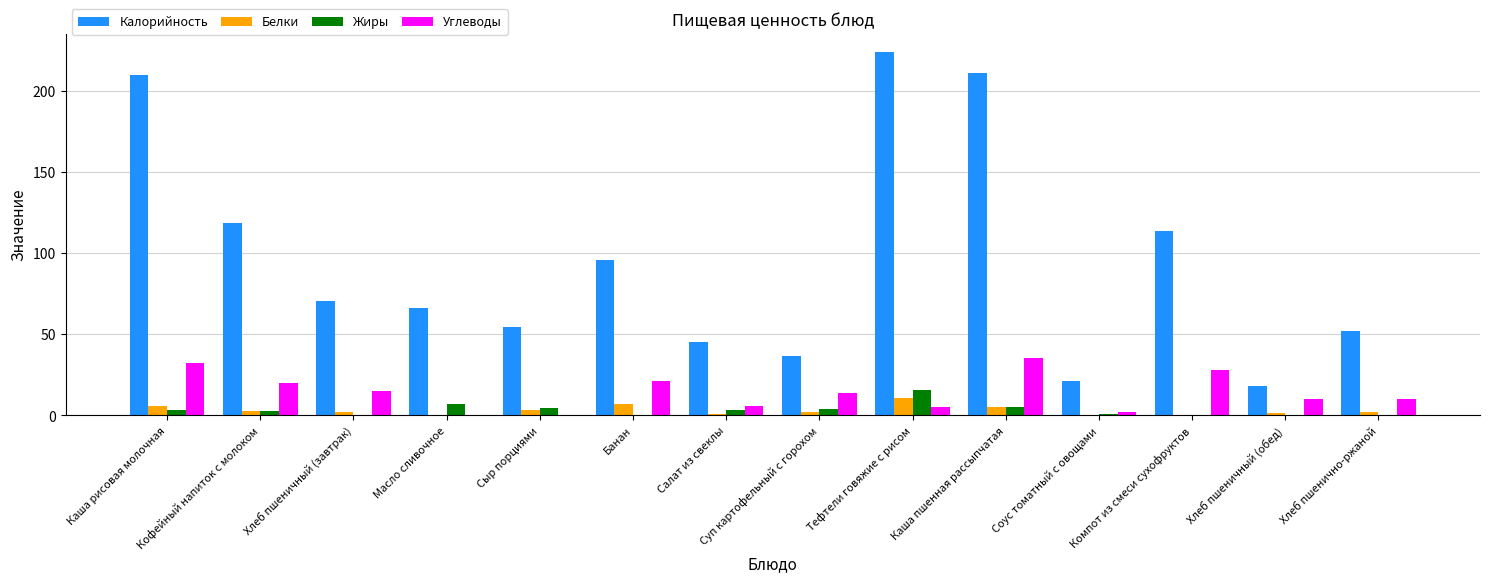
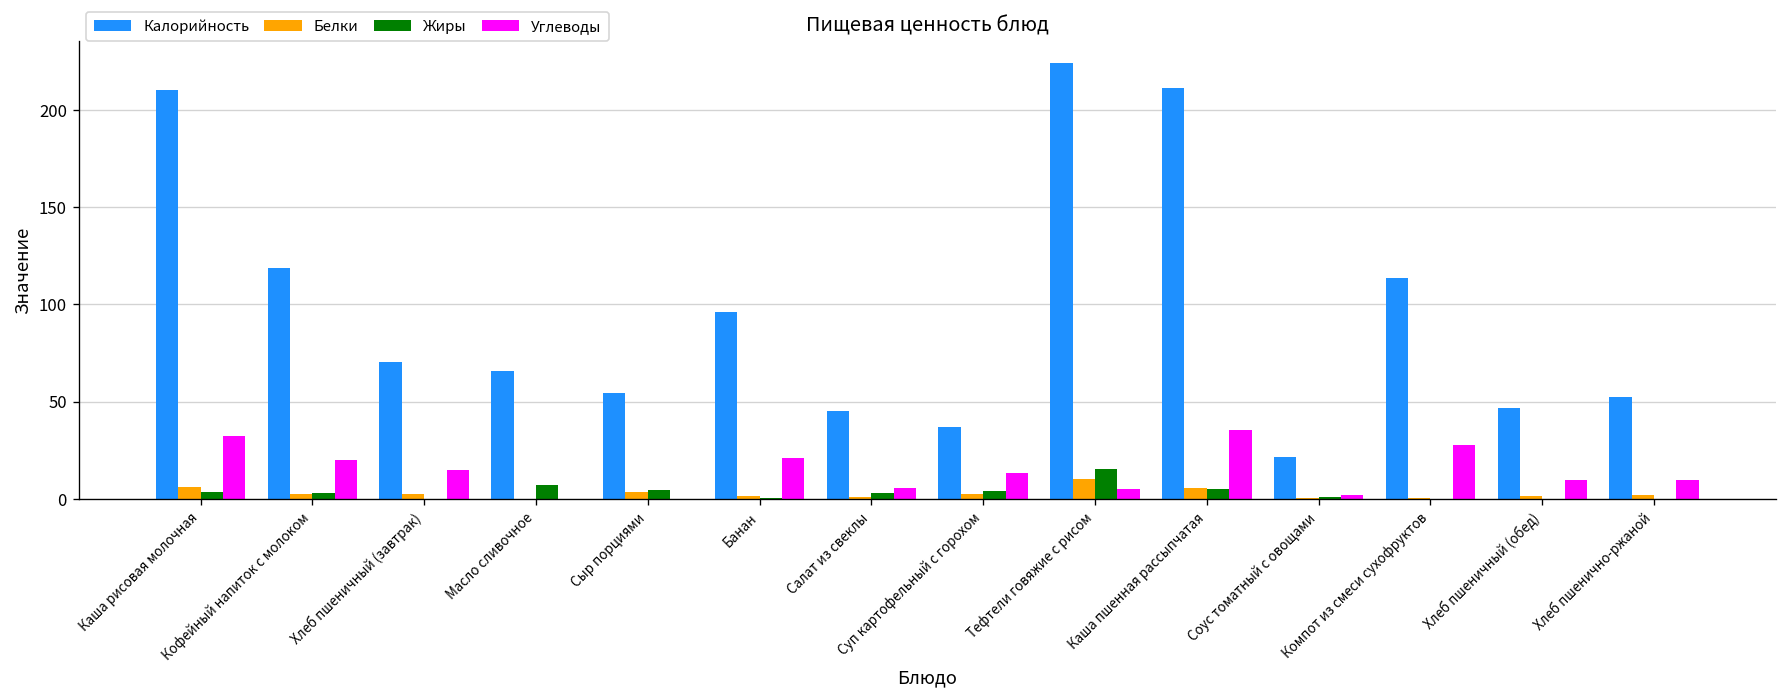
  {
    "Калорийность": {
      "Каша рисовая молочная": 210,
      "Кофейный напиток с молоком": 119,
      "Хлеб пшеничный (завтрак)": 71,
      "Масло сливочное": 66,
      "Сыр порциями": 55,
      "Банан": 96,
      "Салат из свеклы": 45,
      "Суп картофельный с горохом": 37,
      "Тефтели говяжие с рисом": 224,
      "Каша пшенная рассыпчатая": 211,
      "Соус томатный с овощами": 22,
      "Компот из смеси сухофруктов": 114,
-     "Хлеб пшеничный (обед)": 18,
+     "Хлеб пшеничный (обед)": 47,
      "Хлеб пшенично-ржаной": 52
    },
    "Белки": {
      "Каша рисовая молочная": 6,
      "Кофейный напиток с молоком": 3,
      "Хлеб пшеничный (завтрак)": 2,
      "Сыр порциями": 4,
-     "Банан": 7,
+     "Банан": 2,
      "Суп картофельный с горохом": 2,
      "Тефтели говяжие с рисом": 11,
      "Каша пшенная рассыпчатая": 6,
      "Хлеб пшенично-ржаной": 2
    },
    "Жиры": {
      "Каша рисовая молочная": 4,
      "Кофейный напиток с молоком": 3,
      "Масло сливочное": 7,
      "Сыр порциями": 4,
      "Салат из свеклы": 3,
      "Суп картофельный с горохом": 4,
      "Тефтели говяжие с рисом": 16,
      "Каша пшенная рассыпчатая": 5,
      "Компот из смеси сухофруктов": 0,
      "Хлеб пшенично-ржаной": 0
    },
    "Углеводы": {
      "Каша рисовая молочная": 33,
      "Кофейный напиток с молоком": 20,
      "Хлеб пшеничный (завтрак)": 15,
      "Сыр порциями": 0,
      "Банан": 21,
      "Салат из свеклы": 6,
      "Суп картофельный с горохом": 14,
      "Тефтели говяжие с рисом": 5,
      "Каша пшенная рассыпчатая": 35,
      "Соус томатный с овощами": 2,
      "Компот из смеси сухофруктов": 28,
      "Хлеб пшеничный (обед)": 10,
      "Хлеб пшенично-ржаной": 10
    }
  }
